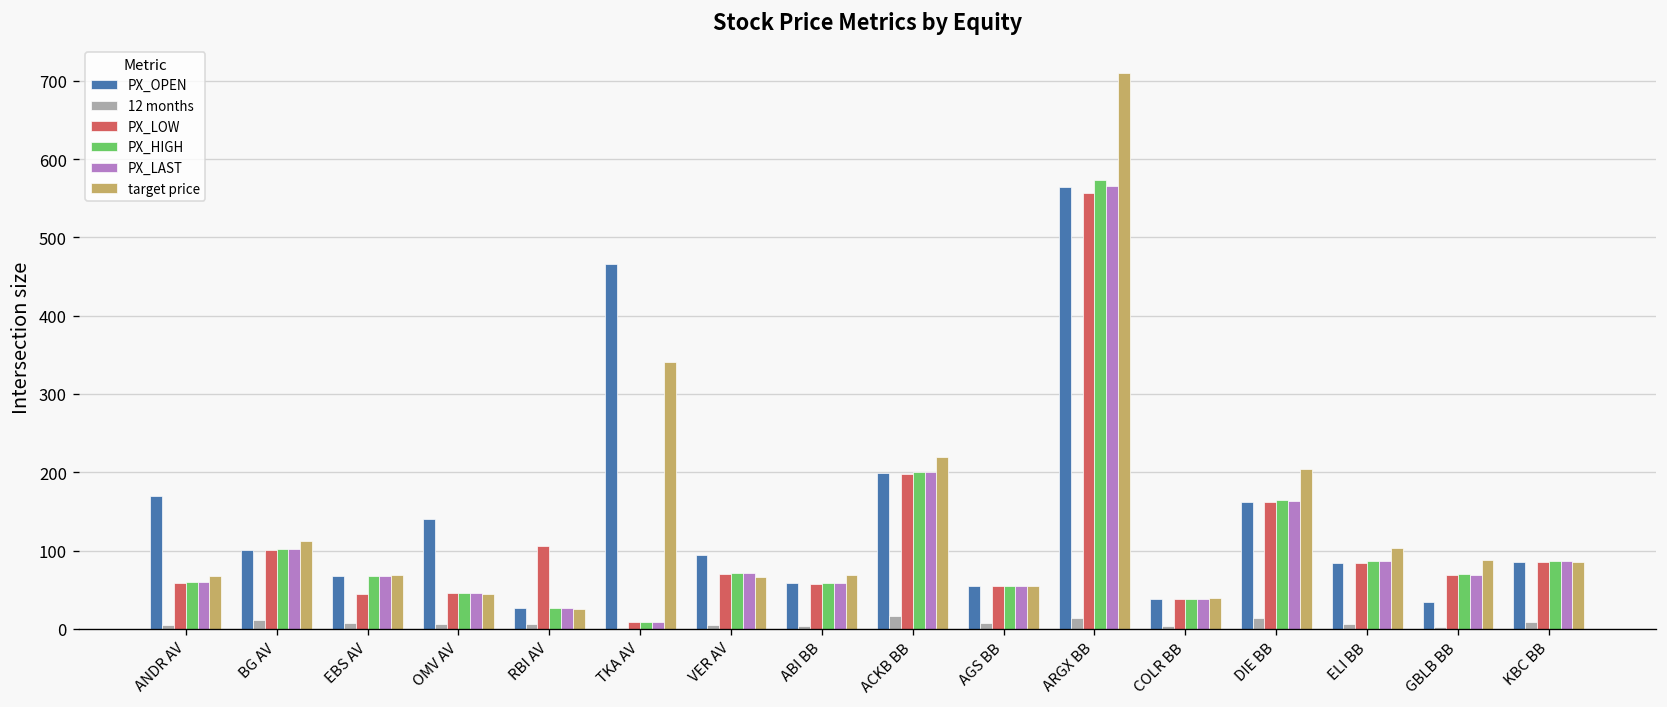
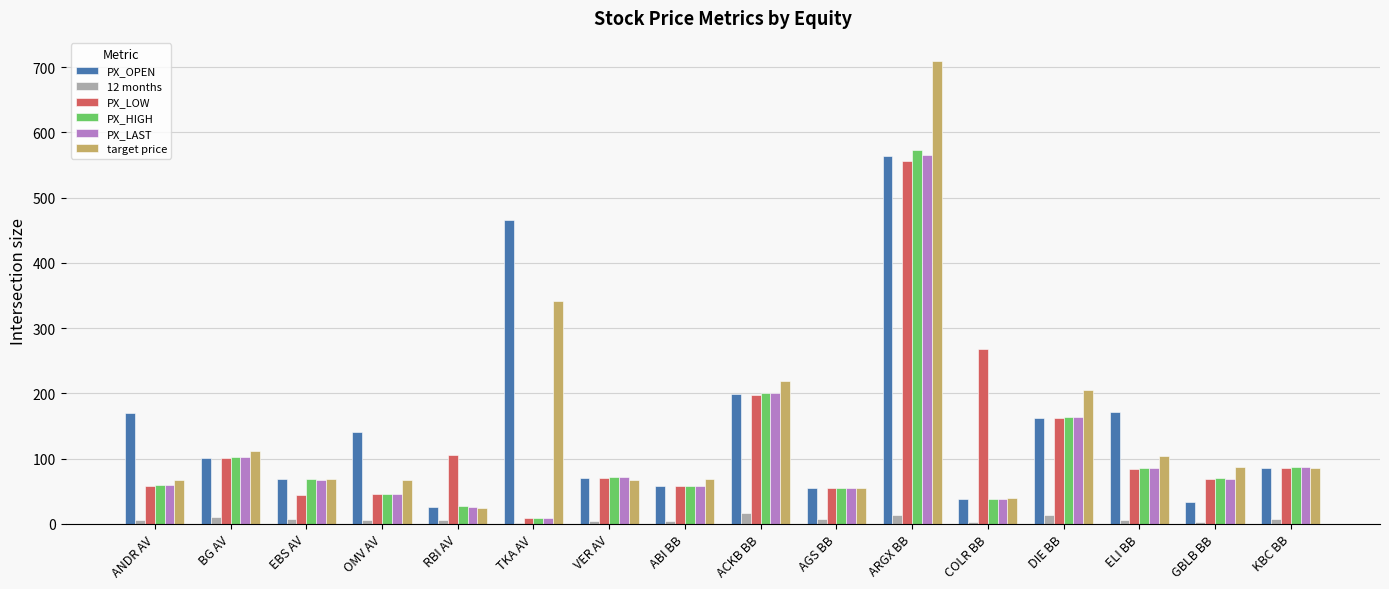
  {
    "PX_OPEN": {
      "ANDR AV": 170,
      "BG AV": 100,
      "EBS AV": 70,
      "OMV AV": 140,
      "RBI AV": 30,
      "TKA AV": 470,
-     "VER AV": 90,
+     "VER AV": 70,
      "ABI BB": 60,
      "ACKB BB": 200,
      "AGS BB": 60,
      "ARGX BB": 560,
      "COLR BB": 40,
      "DIE BB": 160,
-     "ELI BB": 80,
+     "ELI BB": 170,
      "GBLB BB": 30,
      "KBC BB": 90
    },
    "PX_LOW": {
      "ANDR AV": 60,
      "BG AV": 100,
      "EBS AV": 40,
      "OMV AV": 50,
      "RBI AV": 110,
      "TKA AV": 10,
      "VER AV": 70,
      "ABI BB": 60,
      "ACKB BB": 200,
      "AGS BB": 50,
      "ARGX BB": 560,
-     "COLR BB": 40,
+     "COLR BB": 270,
      "DIE BB": 160,
      "ELI BB": 80,
      "GBLB BB": 70,
      "KBC BB": 90
    },
    "PX_HIGH": {
      "ANDR AV": 60,
      "BG AV": 100,
      "EBS AV": 70,
      "OMV AV": 50,
      "RBI AV": 30,
      "TKA AV": 10,
      "VER AV": 70,
      "ABI BB": 60,
      "ACKB BB": 200,
      "AGS BB": 60,
      "ARGX BB": 570,
      "COLR BB": 40,
      "DIE BB": 160,
      "ELI BB": 90,
      "GBLB BB": 70,
      "KBC BB": 90
    },
    "target price": {
      "ANDR AV": 70,
      "BG AV": 110,
      "EBS AV": 70,
-     "OMV AV": 40,
+     "OMV AV": 70,
      "RBI AV": 20,
      "TKA AV": 340,
      "VER AV": 70,
      "ABI BB": 70,
      "ACKB BB": 220,
      "AGS BB": 50,
      "ARGX BB": 710,
      "COLR BB": 40,
      "DIE BB": 200,
      "ELI BB": 100,
      "GBLB BB": 90,
      "KBC BB": 90
    }
  }
